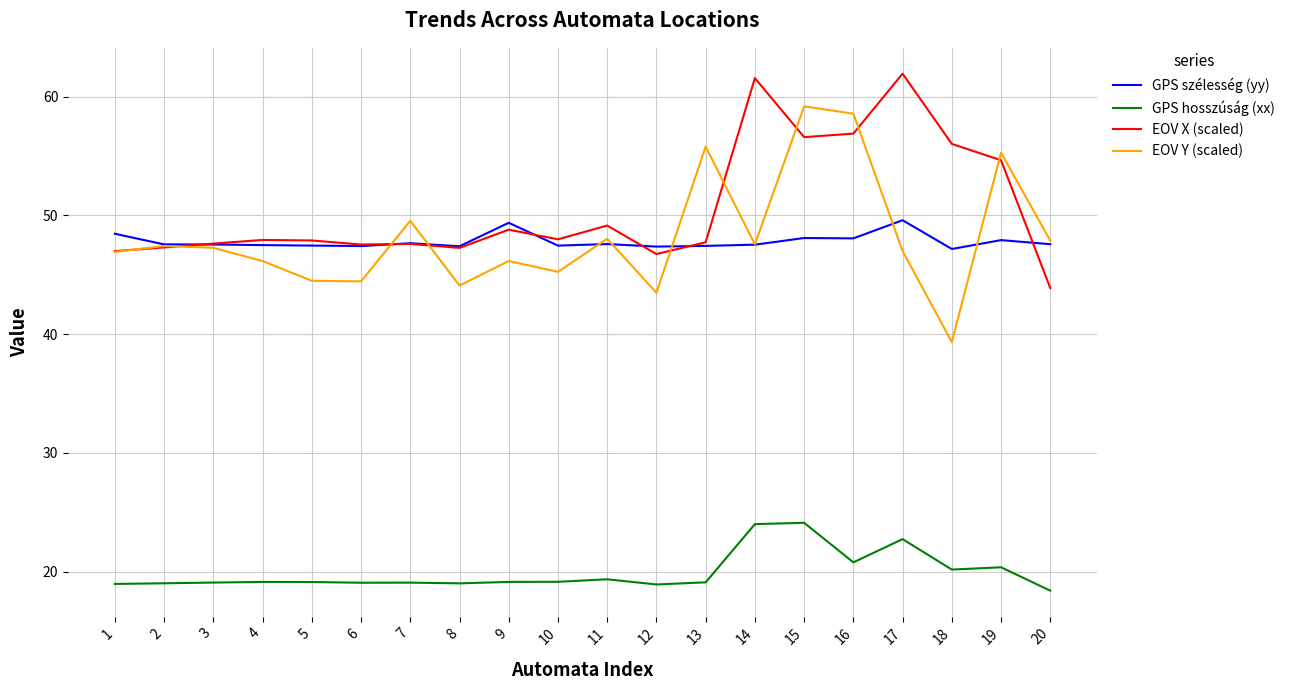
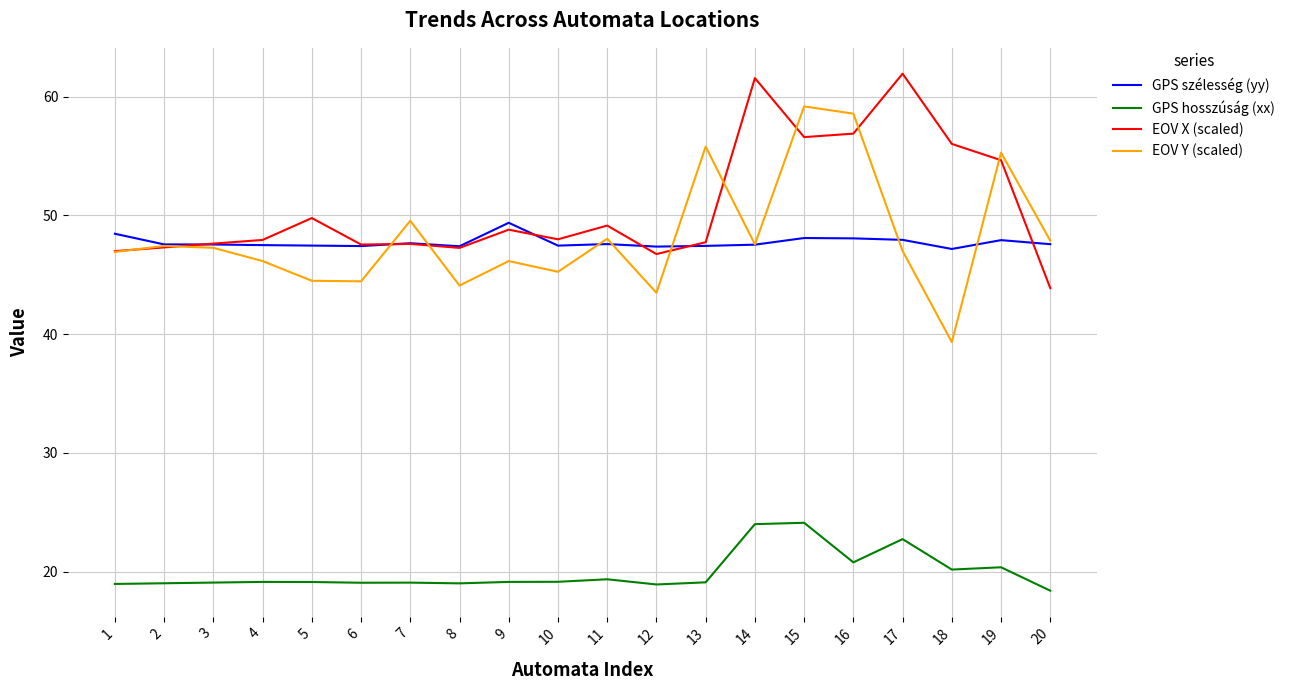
  {
    "GPS szélesség (yy)": {
      "1": 48.5,
      "4": 47.5,
      "5": 47.5,
      "9": 49.4,
      "10": 47.5,
      "11": 47.6,
      "12": 47.4,
      "13": 47.4,
      "15": 48.1,
      "16": 48.1,
-     "17": 49.6,
+     "17": 47.9,
      "18": 47.2,
      "19": 47.9,
      "20": 47.6
    },
    "GPS hosszúság (xx)": {
      "1": 19.0,
      "2": 19.0,
      "3": 19.1,
      "4": 19.1,
      "5": 19.1,
      "6": 19.1,
      "7": 19.1,
      "8": 19.0,
      "9": 19.1,
      "10": 19.1,
      "11": 19.4,
      "12": 18.9,
      "13": 19.1,
      "14": 24.0,
      "15": 24.1,
      "16": 20.8,
      "17": 22.7,
      "18": 20.2,
      "19": 20.4,
      "20": 18.4
    },
    "EOV X (scaled)": {
      "4": 47.9,
-     "5": 47.9,
+     "5": 49.8,
      "9": 48.8,
      "10": 48.0,
      "11": 49.2,
      "12": 46.8,
      "13": 47.7,
      "14": 61.6,
      "15": 56.6,
      "16": 56.9,
      "17": 61.9,
      "18": 56.0,
      "19": 54.7,
      "20": 43.9
    },
    "EOV Y (scaled)": {
      "3": 47.3,
      "4": 46.2,
      "5": 44.5,
      "6": 44.5,
      "7": 49.6,
      "8": 44.1,
      "9": 46.2,
      "10": 45.3,
      "11": 48.0,
      "12": 43.5,
      "13": 55.8,
      "15": 59.2,
      "16": 58.6,
      "17": 47.0,
      "18": 39.3,
      "19": 55.3,
      "20": 47.9
    }
  }
